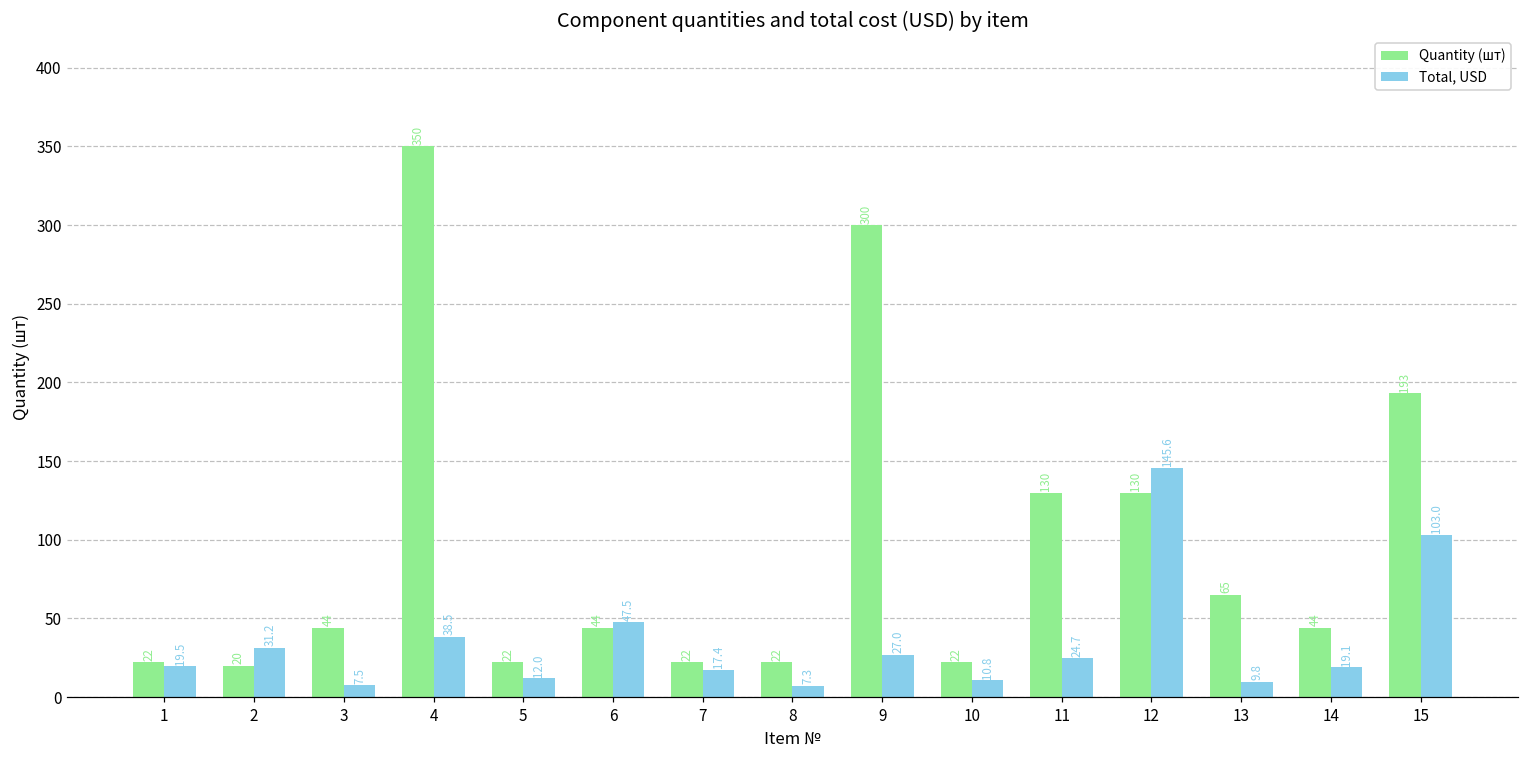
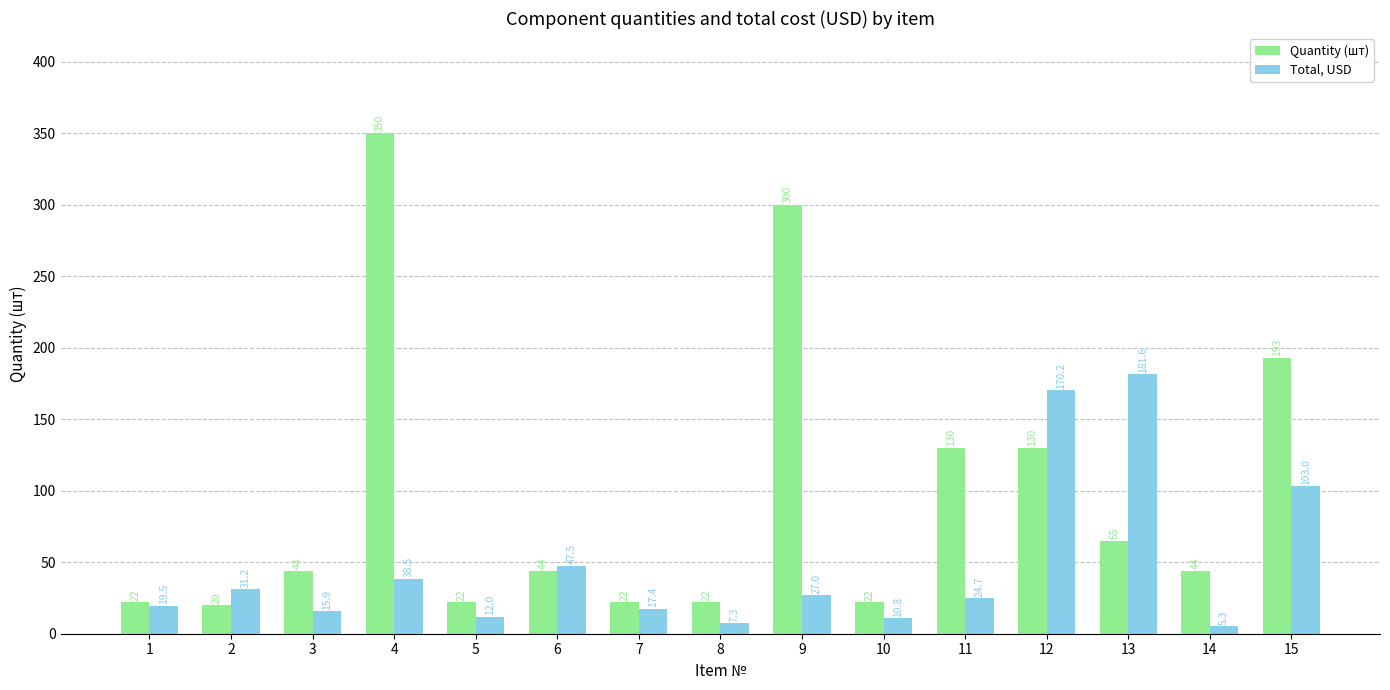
  {
    "Quantity (шт)": {
      "1": 22,
      "2": 20,
      "3": 44,
      "4": 350,
      "5": 22,
      "6": 44,
      "7": 22,
      "8": 22,
      "9": 300,
      "10": 22,
      "11": 130,
      "12": 130,
      "13": 65,
      "14": 44,
      "15": 193
    },
    "Total, USD": {
      "1": 19.5,
      "2": 31.2,
-     "3": 7.5,
+     "3": 15.9,
      "4": 38.5,
      "5": 12.0,
      "6": 47.5,
      "7": 17.4,
      "8": 7.3,
      "9": 27.0,
      "10": 10.8,
      "11": 24.7,
-     "12": 145.6,
-     "13": 9.8,
-     "14": 19.1,
+     "12": 170.2,
+     "13": 181.6,
+     "14": 5.3,
      "15": 103.0
    }
  }
